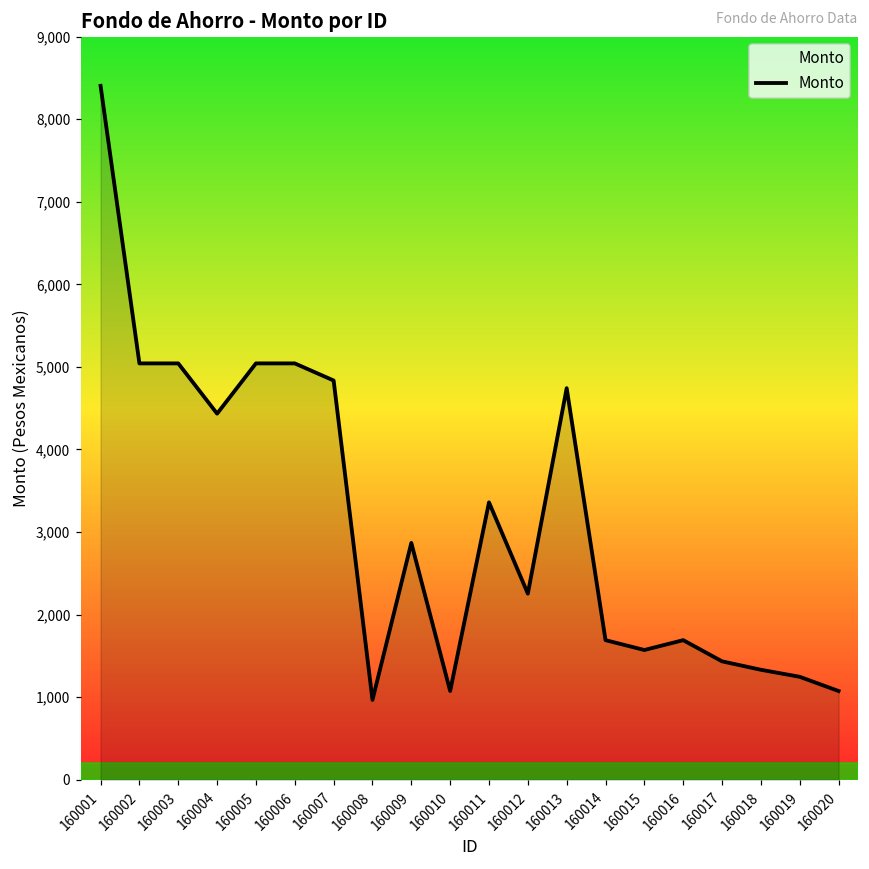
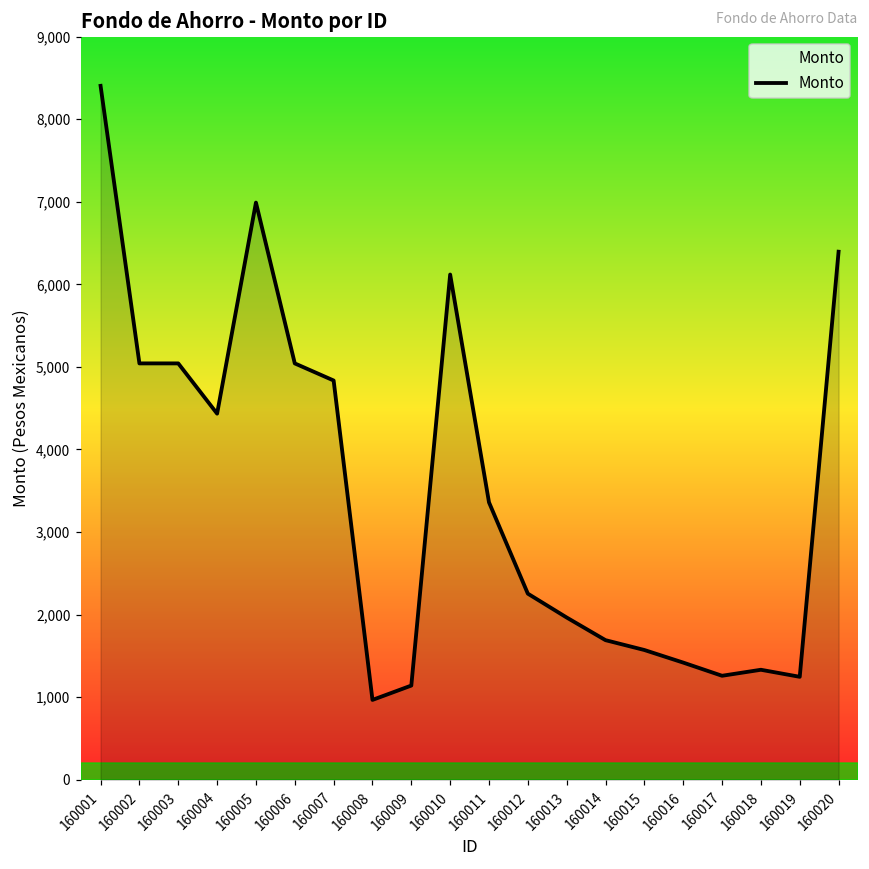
  {
    "160001": "8,400",
    "160002": "5,000",
    "160003": "5,000",
    "160004": "4,400",
-   "160005": "5,000",
+   "160005": "7,000",
    "160006": "5,000",
    "160007": "4,800",
    "160008": "1,000",
-   "160009": "2,900",
-   "160010": "1,100",
+   "160009": "1,100",
+   "160010": "6,100",
    "160011": "3,400",
    "160012": "2,300",
-   "160013": "4,700",
+   "160013": "2,000",
    "160014": "1,700",
    "160015": "1,600",
-   "160016": "1,700",
-   "160017": "1,400",
+   "160016": "1,400",
+   "160017": "1,300",
    "160018": "1,300",
    "160019": "1,200",
-   "160020": "1,100"
+   "160020": "6,400"
  }
